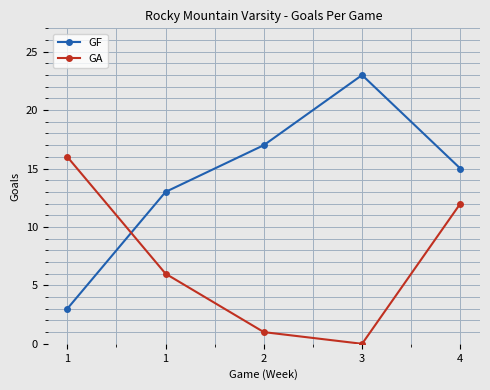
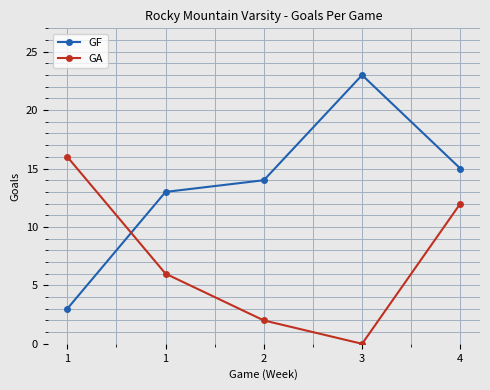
  {
    "GF": {
-     "2": 17,
+     "2": 14,
      "3": 23,
      "4": 15
    },
    "GA": {
-     "2": 1,
+     "2": 2,
      "3": 0,
      "4": 12
    }
  }
